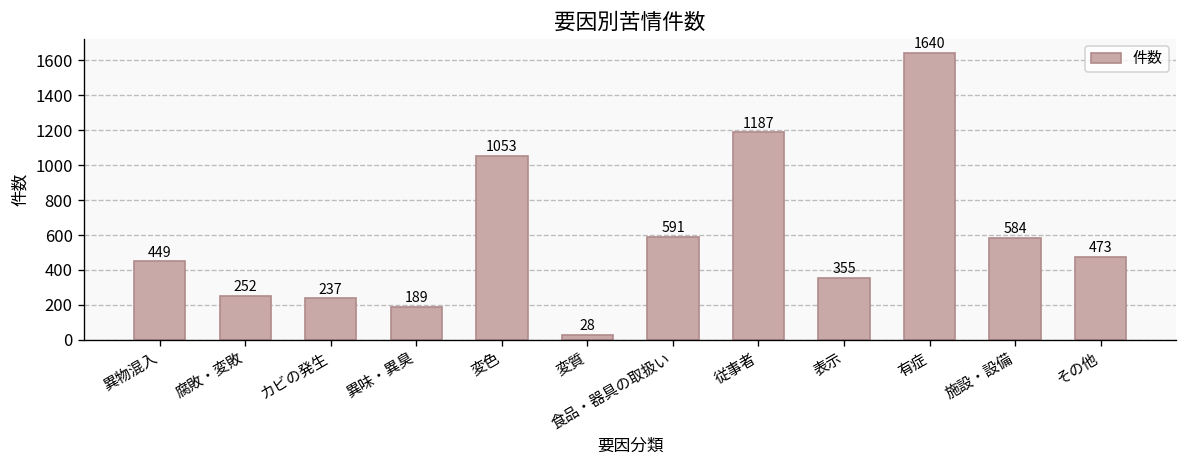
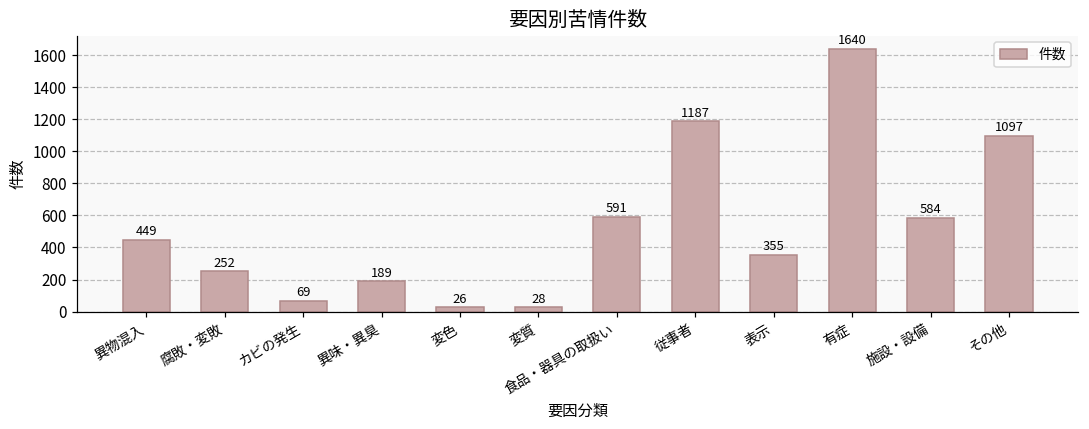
  {
    "異物混入": 449,
    "腐敗・変敗": 252,
-   "カビの発生": 237,
+   "カビの発生": 69,
    "異味・異臭": 189,
-   "変色": 1053,
+   "変色": 26,
    "変質": 28,
    "食品・器具の取扱い": 591,
    "従事者": 1187,
    "表示": 355,
    "有症": 1640,
    "施設・設備": 584,
-   "その他": 473
+   "その他": 1097
  }
